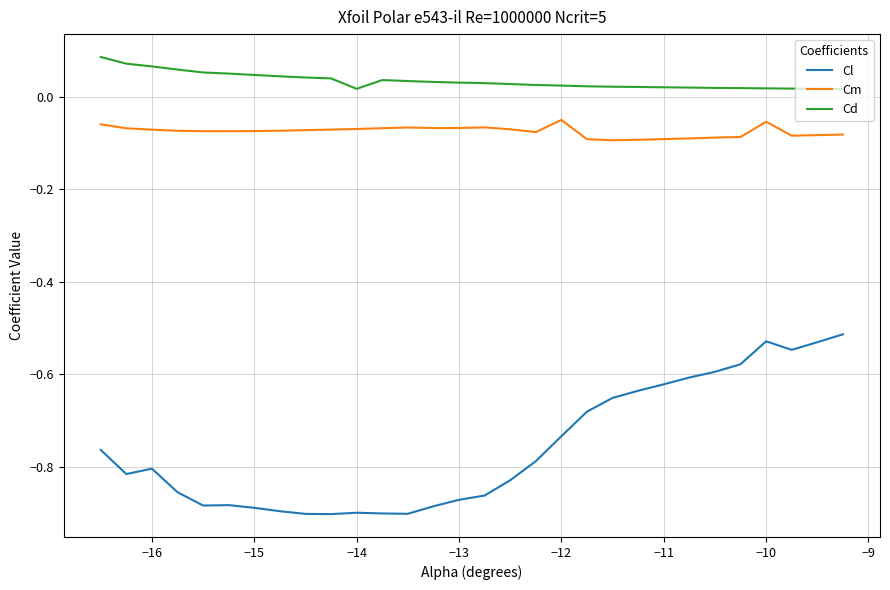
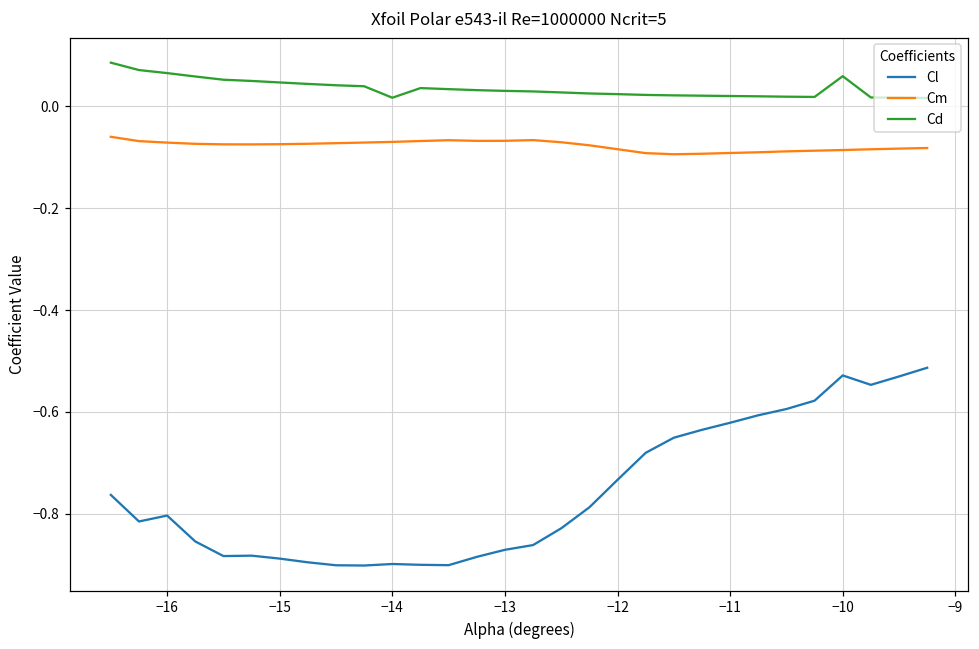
  {
    "Cl": {
      "−16": -0.80,
      "−15": -0.89,
      "−14": -0.90,
      "−13": -0.87,
      "−12": -0.73,
      "−11": -0.62,
      "−10": -0.53
    },
    "Cm": {
      "−16": -0.07,
      "−15": -0.07,
      "−14": -0.07,
      "−13": -0.07,
-     "−12": -0.05,
+     "−12": -0.08,
      "−11": -0.09,
-     "−10": -0.05
+     "−10": -0.09
    },
    "Cd": {
      "−16": 0.07,
      "−15": 0.05,
      "−14": 0.02,
      "−13": 0.03,
      "−12": 0.02,
      "−11": 0.02,
-     "−10": 0.02
+     "−10": 0.06
    }
  }
